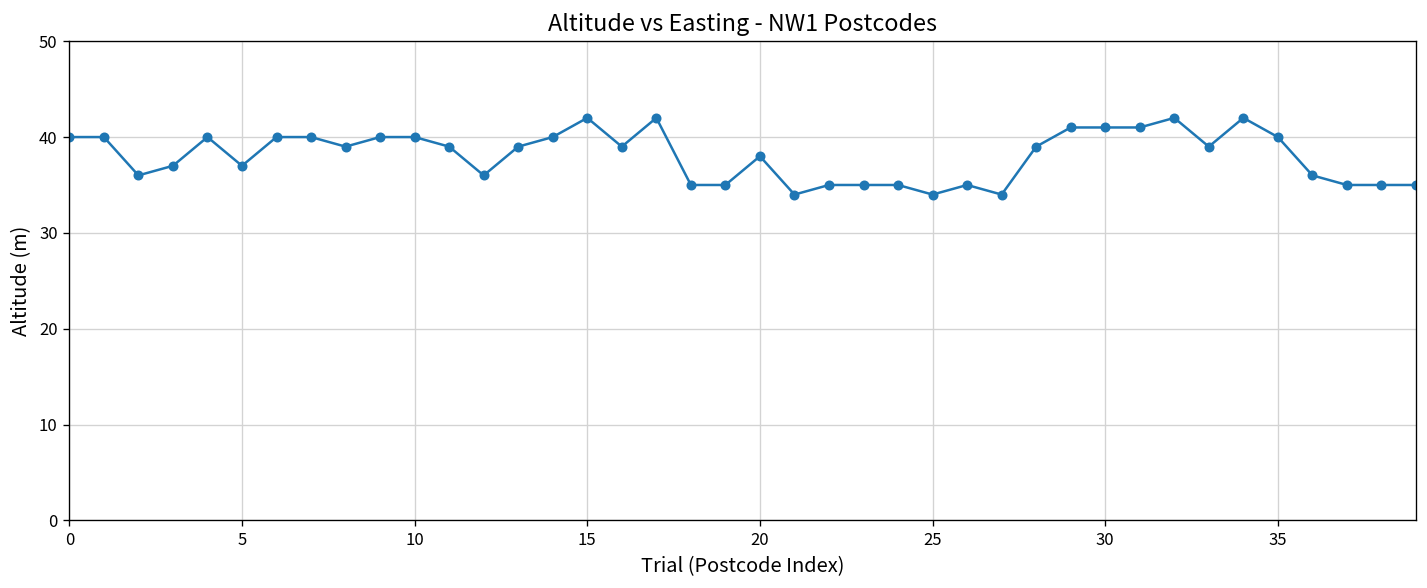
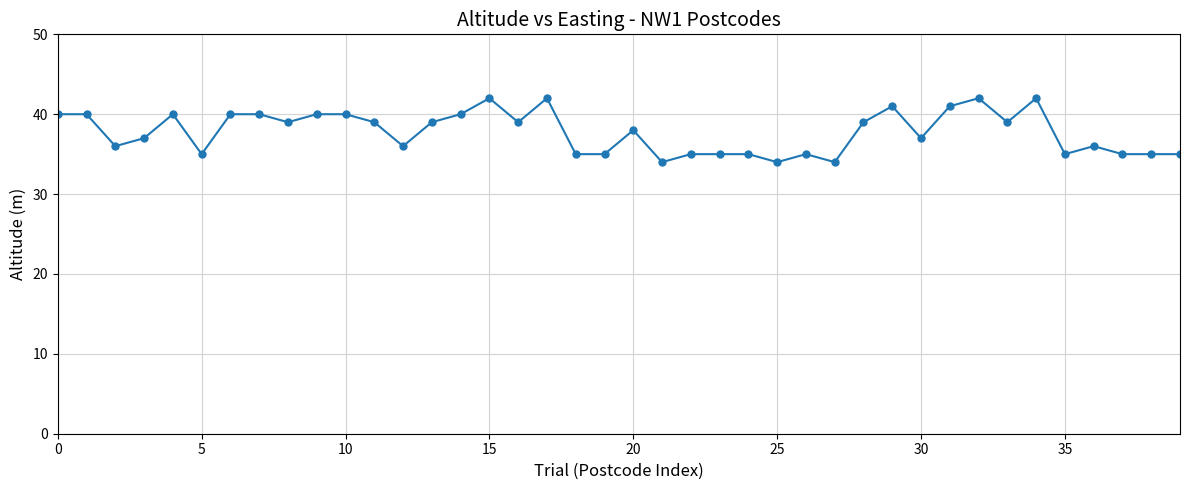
  {
    "0": 40,
-   "5": 37,
+   "5": 35,
    "10": 40,
    "15": 42,
    "20": 38,
    "25": 34,
-   "30": 41,
-   "35": 40
+   "30": 37,
+   "35": 35
  }
